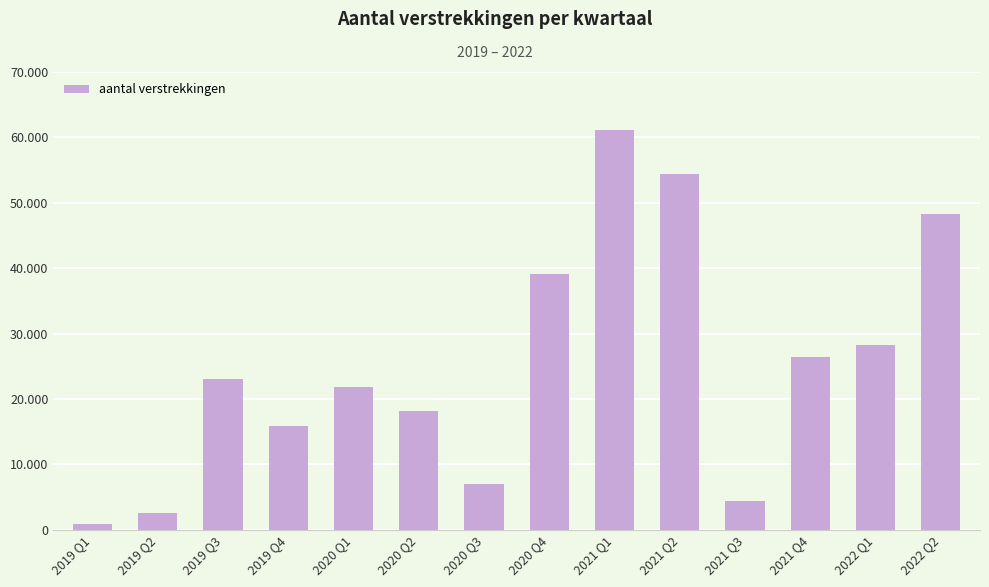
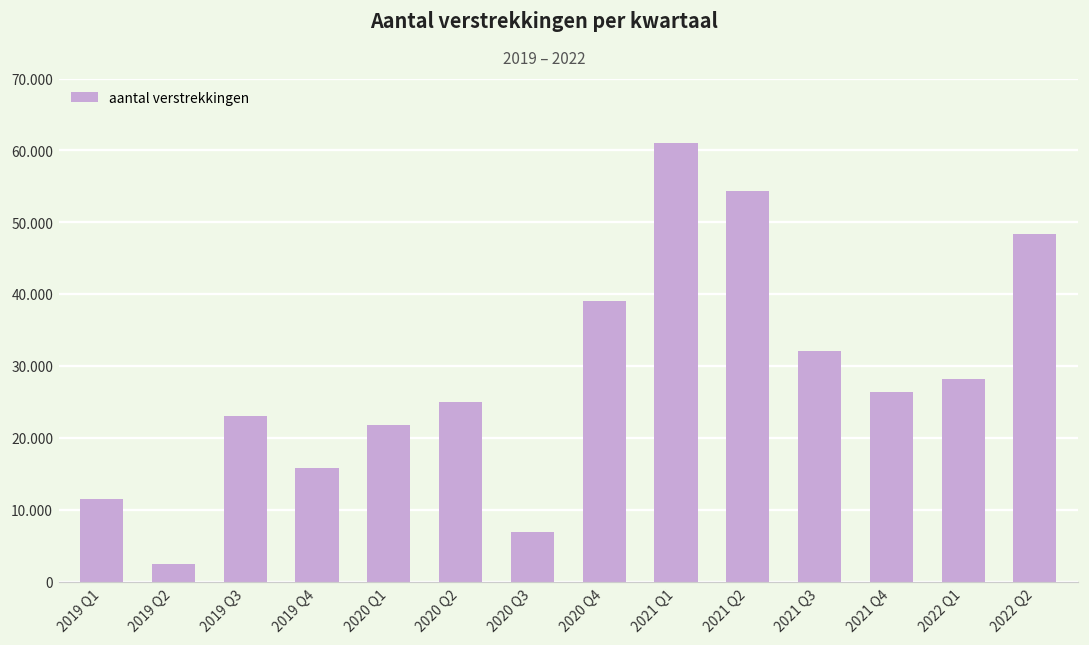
  {
-   "2019 Q1": 1,
+   "2019 Q1": 11,
    "2019 Q2": 2,
    "2019 Q3": 23,
    "2019 Q4": 16,
    "2020 Q1": 22,
-   "2020 Q2": 18,
+   "2020 Q2": 25,
    "2020 Q3": 7,
    "2020 Q4": 39,
    "2021 Q1": 61,
    "2021 Q2": 54,
-   "2021 Q3": 4,
+   "2021 Q3": 32,
    "2021 Q4": 26,
    "2022 Q1": 28,
    "2022 Q2": 48
  }
